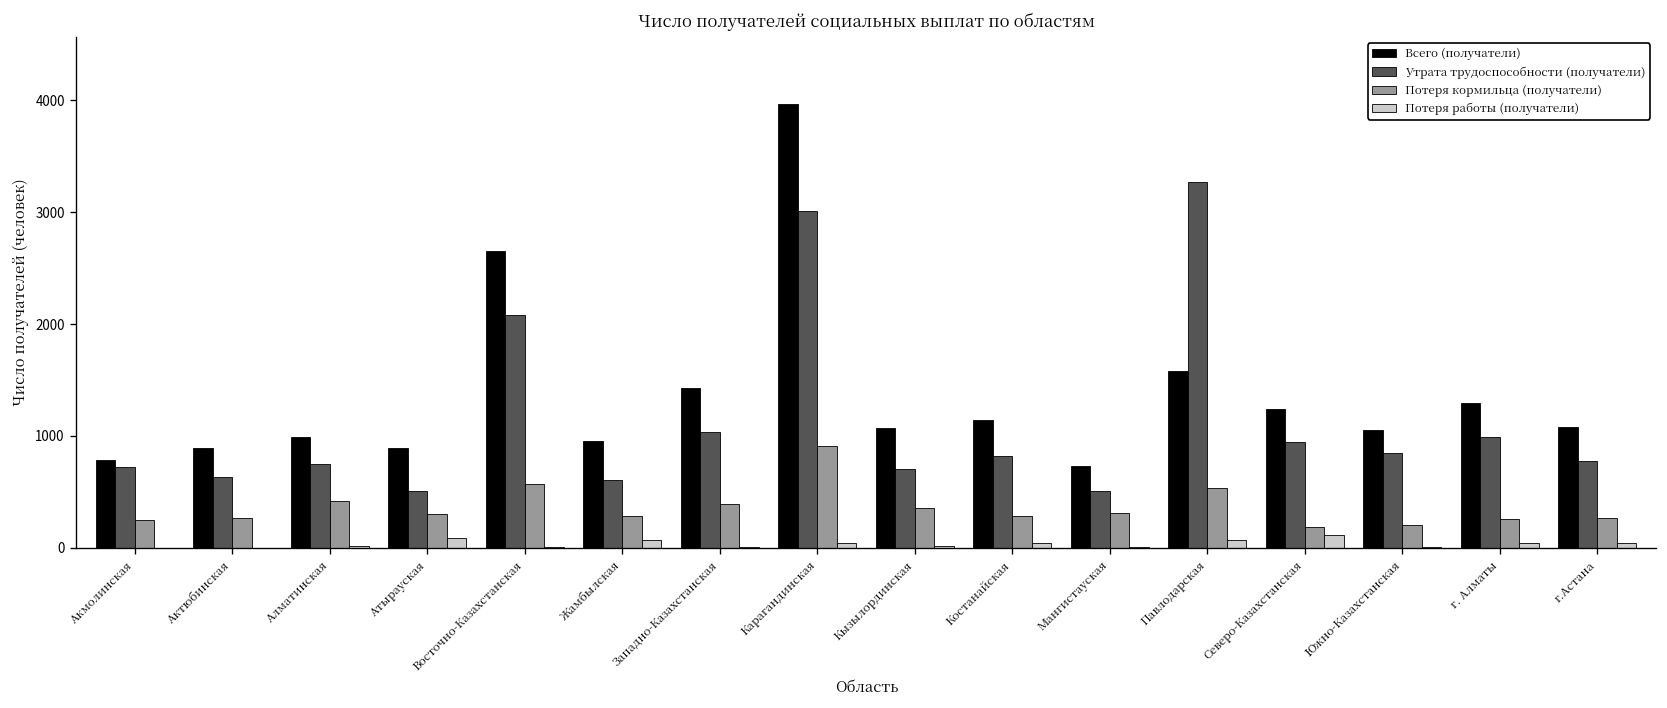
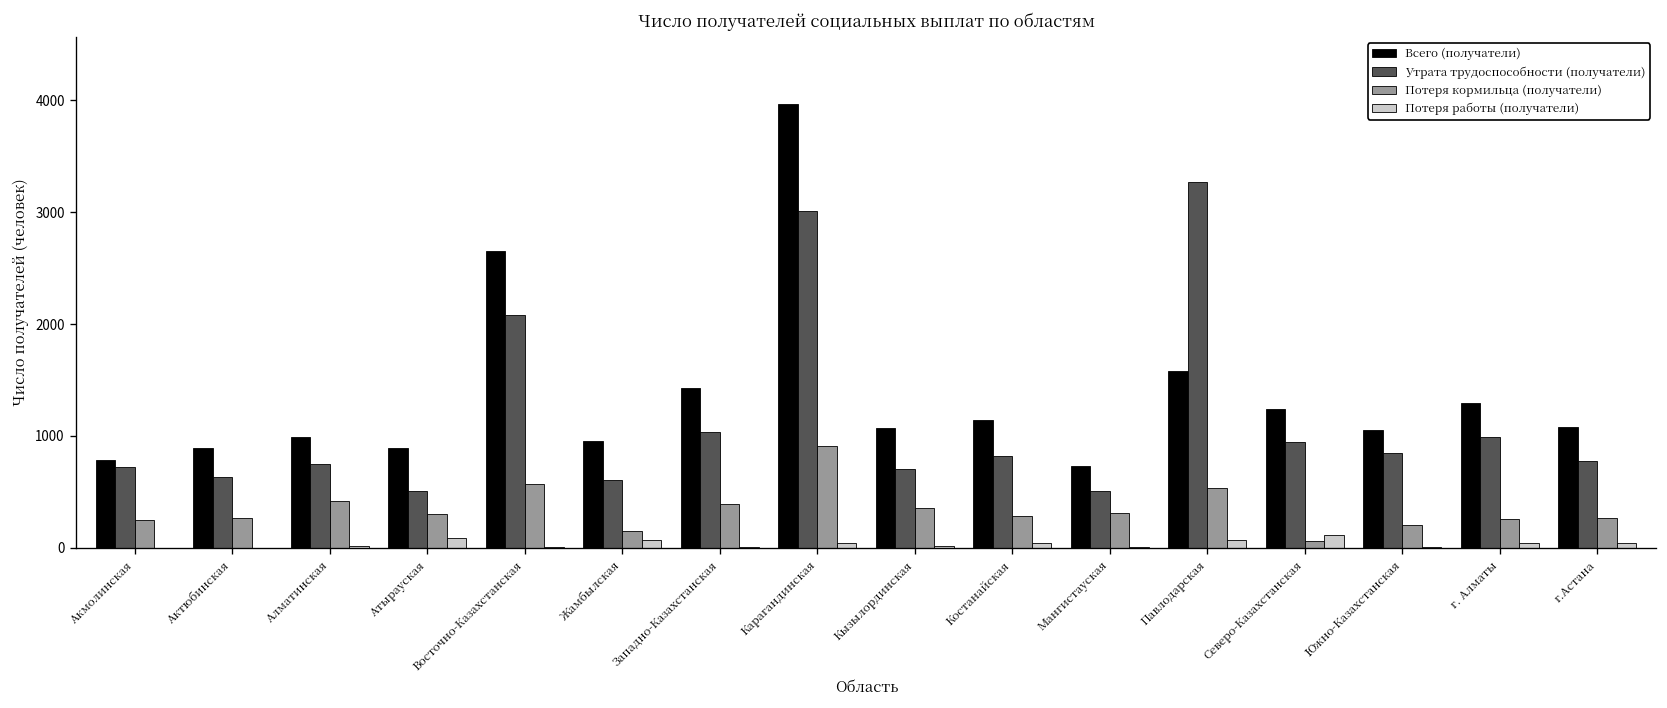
  {
    "Всего (получатели)": {
      "Акмолинская": 800,
      "Актюбинская": 900,
      "Алматинская": 1000,
      "Атырауская": 900,
      "Восточно-Казахстанская": 2700,
      "Жамбылская": 1000,
      "Западно-Казахстанская": 1400,
      "Карагандинская": 4000,
      "Кызылординская": 1100,
      "Костанайская": 1100,
      "Мангистауская": 700,
      "Павлодарская": 1600,
      "Северо-Казахстанская": 1200,
      "Южно-Казахстанская": 1100,
      "г. Алматы": 1300,
      "г.Астана": 1100
    },
    "Утрата трудоспособности (получатели)": {
      "Акмолинская": 700,
      "Актюбинская": 600,
      "Алматинская": 700,
      "Атырауская": 500,
      "Восточно-Казахстанская": 2100,
      "Жамбылская": 600,
      "Западно-Казахстанская": 1000,
      "Карагандинская": 3000,
      "Кызылординская": 700,
      "Костанайская": 800,
      "Мангистауская": 500,
      "Павлодарская": 3300,
      "Северо-Казахстанская": 900,
      "Южно-Казахстанская": 800,
      "г. Алматы": 1000,
      "г.Астана": 800
    },
    "Потеря кормильца (получатели)": {
      "Акмолинская": 200,
      "Актюбинская": 300,
      "Алматинская": 400,
      "Атырауская": 300,
      "Восточно-Казахстанская": 600,
-     "Жамбылская": 300,
+     "Жамбылская": 100,
      "Западно-Казахстанская": 400,
      "Карагандинская": 900,
      "Кызылординская": 400,
      "Костанайская": 300,
      "Мангистауская": 300,
      "Павлодарская": 500,
-     "Северо-Казахстанская": 200,
+     "Северо-Казахстанская": 100,
      "Южно-Казахстанская": 200,
      "г. Алматы": 300,
      "г.Астана": 300
    },
    "Потеря работы (получатели)": {
      "Атырауская": 100,
      "Жамбылская": 100,
      "Карагандинская": 0,
      "Костанайская": 0,
      "Павлодарская": 100,
      "Северо-Казахстанская": 100,
      "г. Алматы": 0,
      "г.Астана": 0
    }
  }
